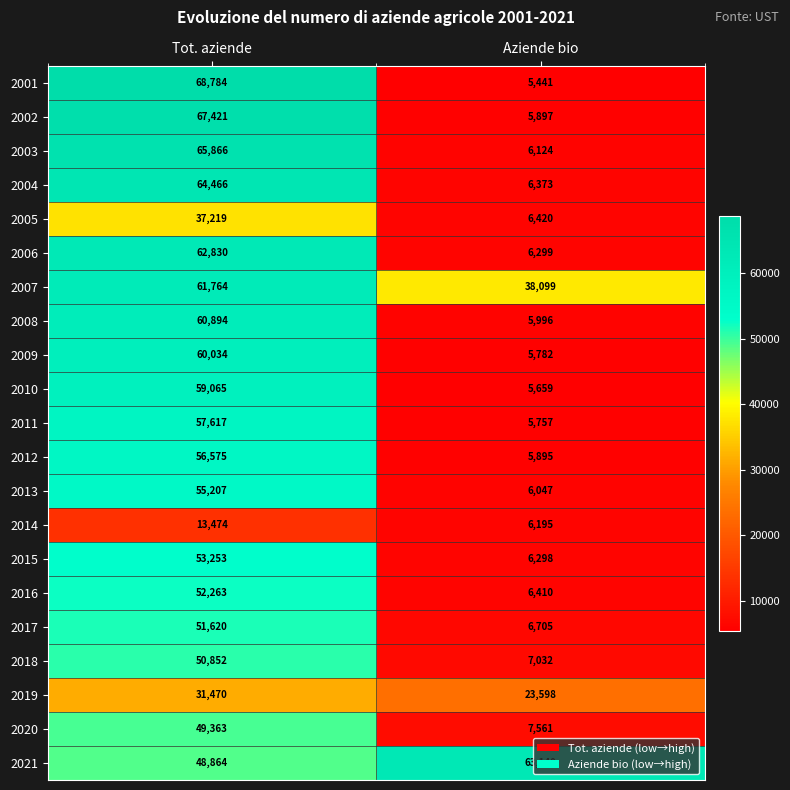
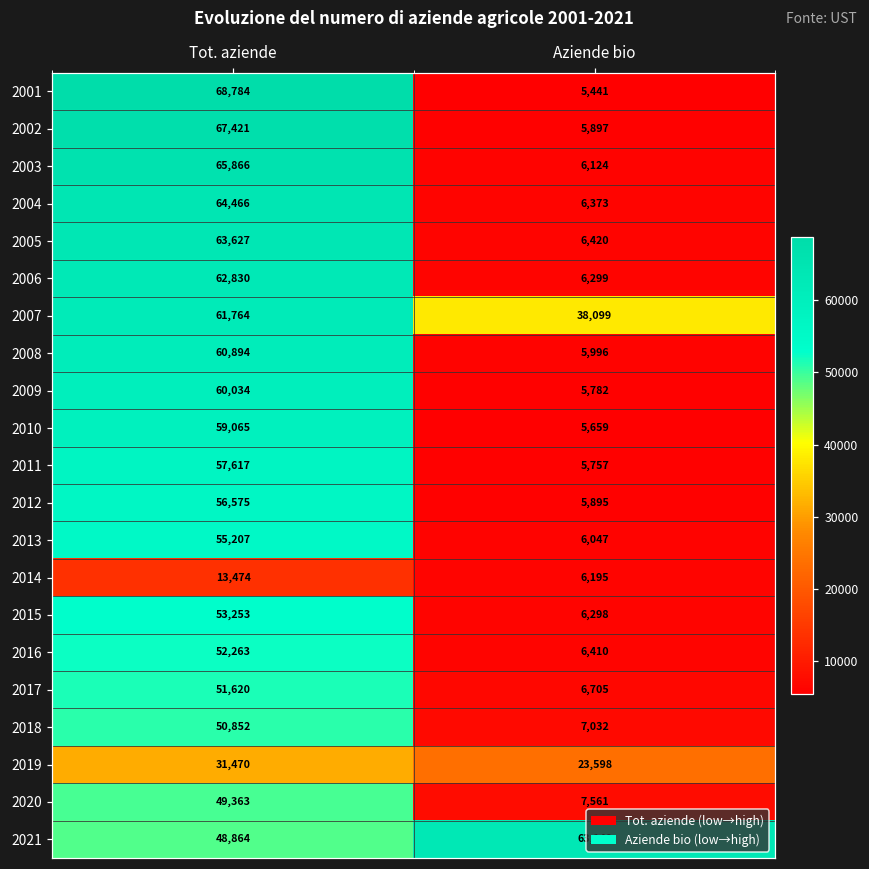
  {
    "2001": {
      "Tot. aziende": "68,784",
      "Aziende bio": "5,441"
    },
    "2002": {
      "Tot. aziende": "67,421",
      "Aziende bio": "5,897"
    },
    "2003": {
      "Tot. aziende": "65,866",
      "Aziende bio": "6,124"
    },
    "2004": {
      "Tot. aziende": "64,466",
      "Aziende bio": "6,373"
    },
    "2005": {
-     "Tot. aziende": "37,219",
+     "Tot. aziende": "63,627",
      "Aziende bio": "6,420"
    },
    "2006": {
      "Tot. aziende": "62,830",
      "Aziende bio": "6,299"
    },
    "2007": {
      "Tot. aziende": "61,764",
      "Aziende bio": "38,099"
    },
    "2008": {
      "Tot. aziende": "60,894",
      "Aziende bio": "5,996"
    },
    "2009": {
      "Tot. aziende": "60,034",
      "Aziende bio": "5,782"
    },
    "2010": {
      "Tot. aziende": "59,065",
      "Aziende bio": "5,659"
    },
    "2011": {
      "Tot. aziende": "57,617",
      "Aziende bio": "5,757"
    },
    "2012": {
      "Tot. aziende": "56,575",
      "Aziende bio": "5,895"
    },
    "2013": {
      "Tot. aziende": "55,207",
      "Aziende bio": "6,047"
    },
    "2014": {
      "Tot. aziende": "13,474",
      "Aziende bio": "6,195"
    },
    "2015": {
      "Tot. aziende": "53,253",
      "Aziende bio": "6,298"
    },
    "2016": {
      "Tot. aziende": "52,263",
      "Aziende bio": "6,410"
    },
    "2017": {
      "Tot. aziende": "51,620",
      "Aziende bio": "6,705"
    },
    "2018": {
      "Tot. aziende": "50,852",
      "Aziende bio": "7,032"
    },
    "2019": {
      "Tot. aziende": "31,470",
      "Aziende bio": "23,598"
    },
    "2020": {
      "Tot. aziende": "49,363",
      "Aziende bio": "7,561"
    },
    "2021": {
      "Tot. aziende": "48,864"
    }
  }
